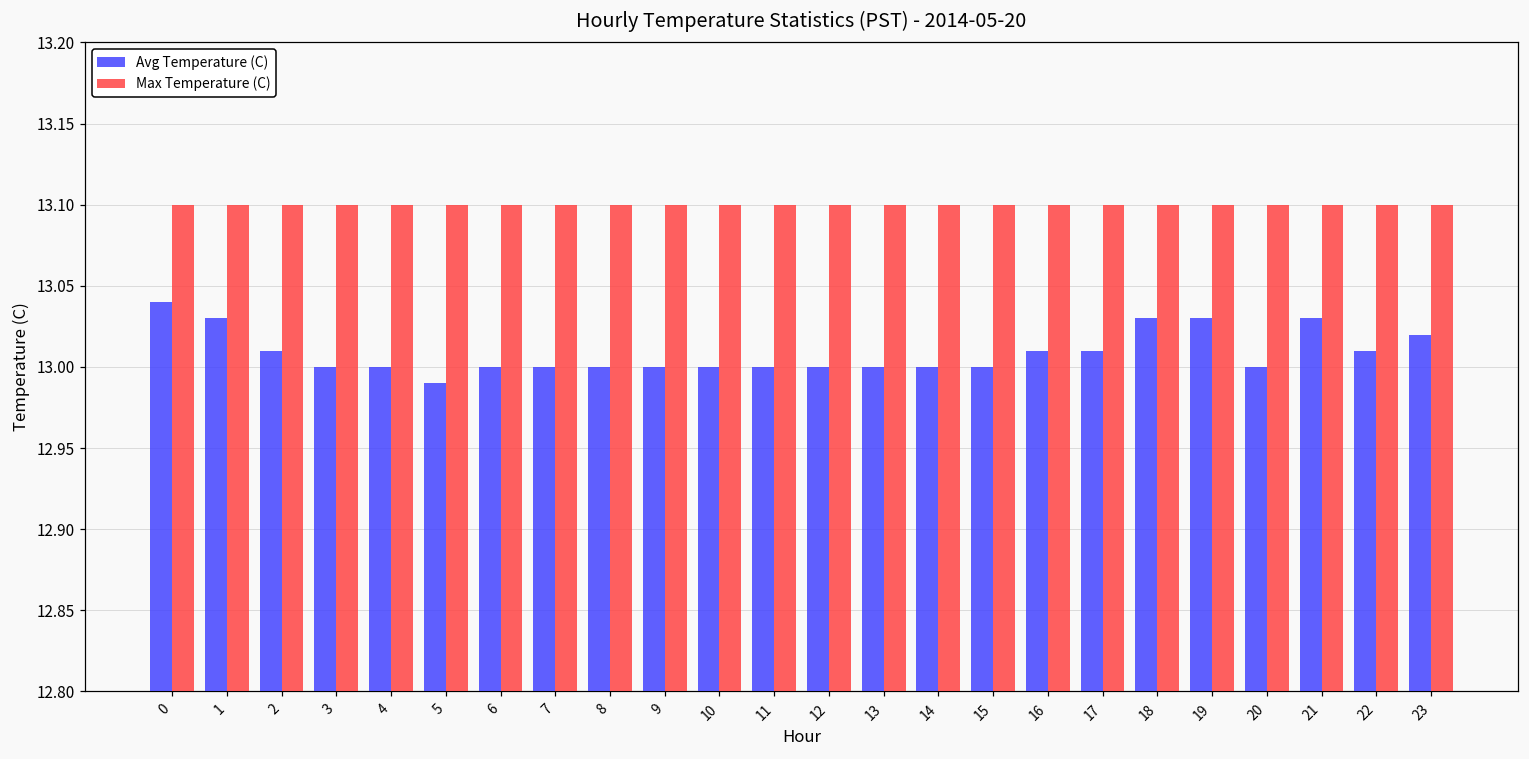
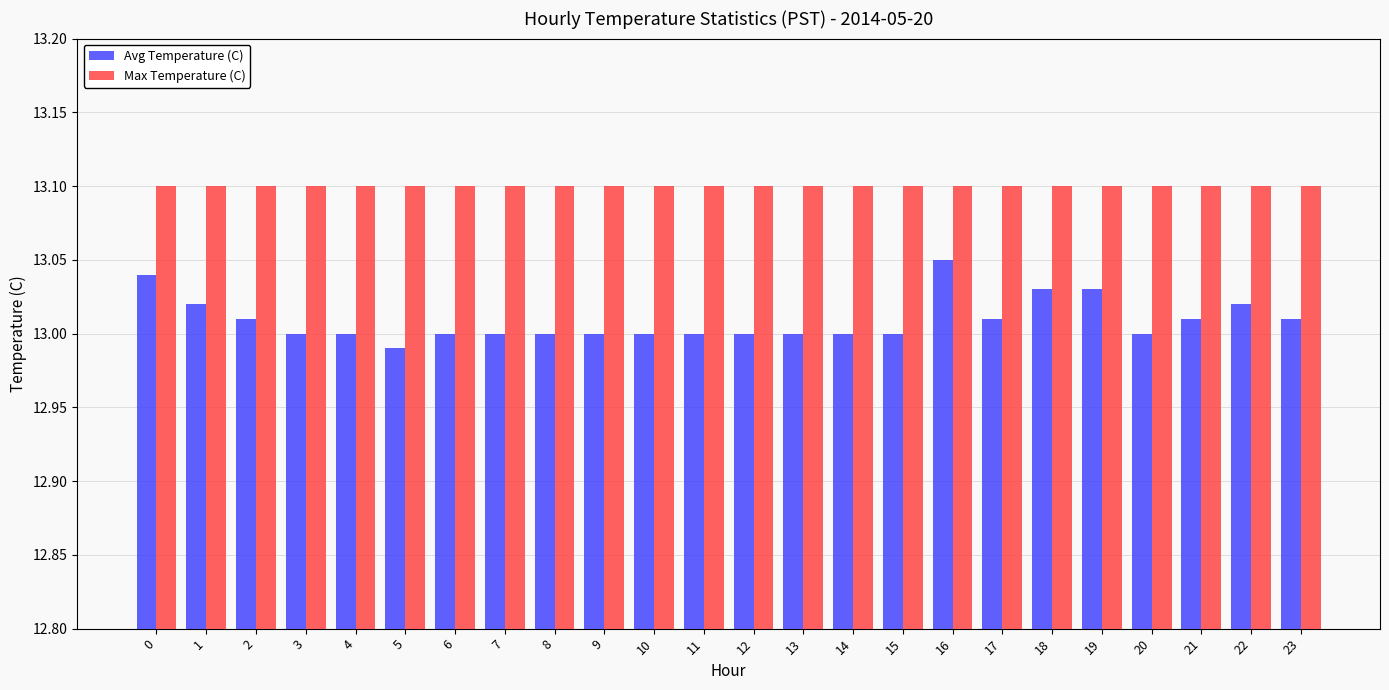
  {
    "Avg Temperature (C)": {
      "0": 13.04,
-     "1": 13.03,
+     "1": 13.02,
      "2": 13.01,
      "3": 13.00,
      "4": 13.00,
      "5": 12.99,
      "6": 13.00,
      "7": 13.00,
      "8": 13.00,
      "9": 13.00,
      "10": 13.00,
      "11": 13.00,
      "12": 13.00,
      "13": 13.00,
      "14": 13.00,
      "15": 13.00,
-     "16": 13.01,
+     "16": 13.05,
      "17": 13.01,
      "18": 13.03,
      "19": 13.03,
      "20": 13.00,
-     "21": 13.03,
-     "22": 13.01,
-     "23": 13.02
+     "21": 13.01,
+     "22": 13.02,
+     "23": 13.01
    },
    "Max Temperature (C)": {
      "0": 13.10,
      "1": 13.10,
      "2": 13.10,
      "3": 13.10,
      "4": 13.10,
      "5": 13.10,
      "6": 13.10,
      "7": 13.10,
      "8": 13.10,
      "9": 13.10,
      "10": 13.10,
      "11": 13.10,
      "12": 13.10,
      "13": 13.10,
      "14": 13.10,
      "15": 13.10,
      "16": 13.10,
      "17": 13.10,
      "18": 13.10,
      "19": 13.10,
      "20": 13.10,
      "21": 13.10,
      "22": 13.10,
      "23": 13.10
    }
  }
